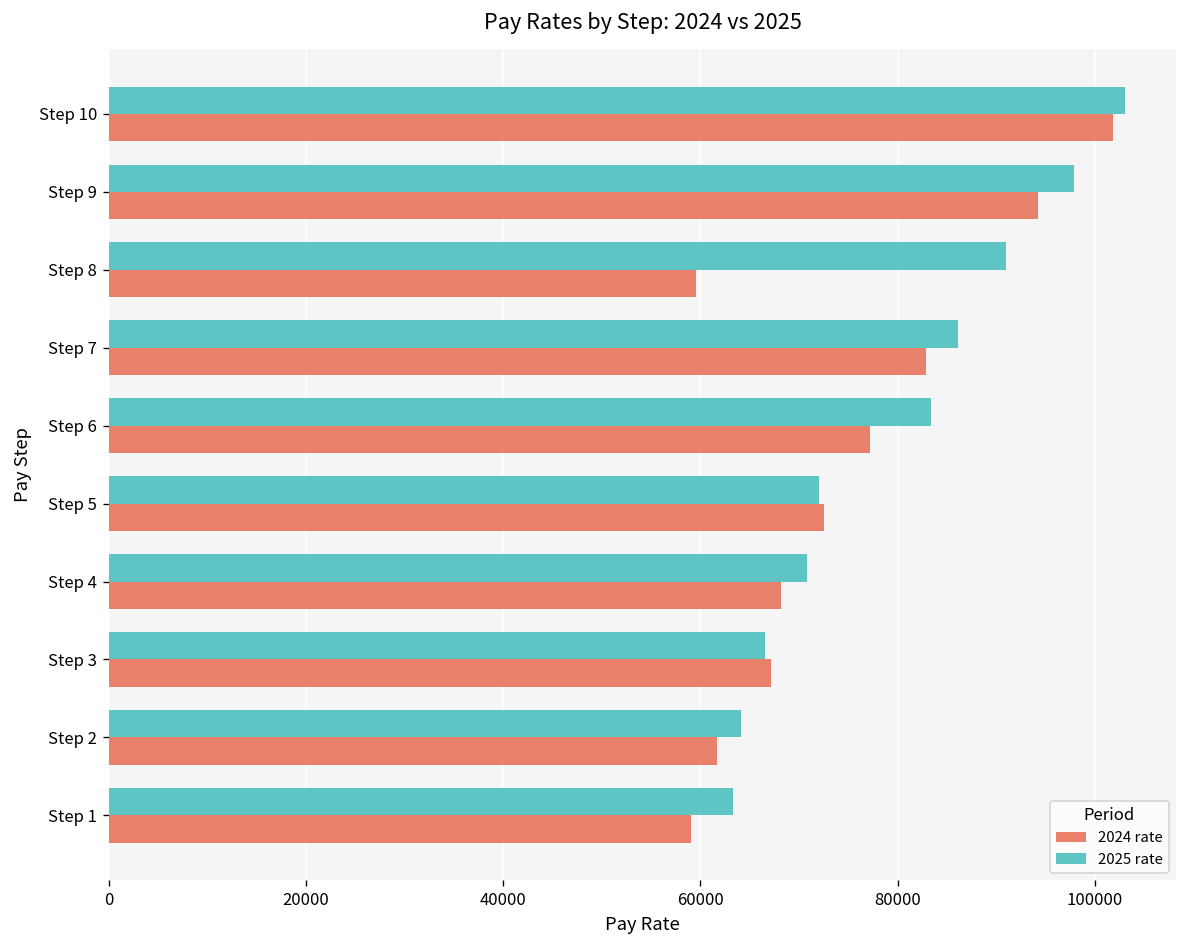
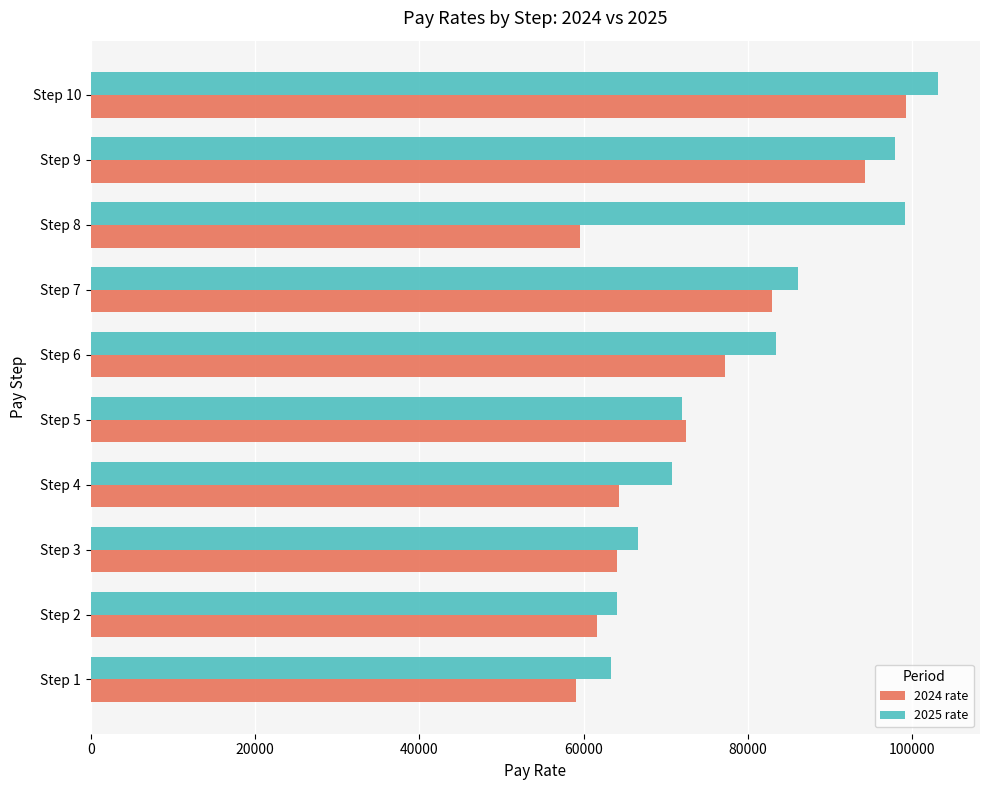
  {
    "2024 rate": {
-     "Step 10": 102000,
+     "Step 10": 99000,
      "Step 9": 94000,
      "Step 8": 60000,
      "Step 7": 83000,
      "Step 6": 77000,
      "Step 5": 73000,
-     "Step 4": 68000,
-     "Step 3": 67000,
+     "Step 4": 64000,
+     "Step 3": 64000,
      "Step 2": 62000,
      "Step 1": 59000
    },
    "2025 rate": {
      "Step 10": 103000,
      "Step 9": 98000,
-     "Step 8": 91000,
+     "Step 8": 99000,
      "Step 7": 86000,
      "Step 6": 83000,
      "Step 5": 72000,
      "Step 4": 71000,
      "Step 3": 67000,
      "Step 2": 64000,
      "Step 1": 63000
    }
  }
